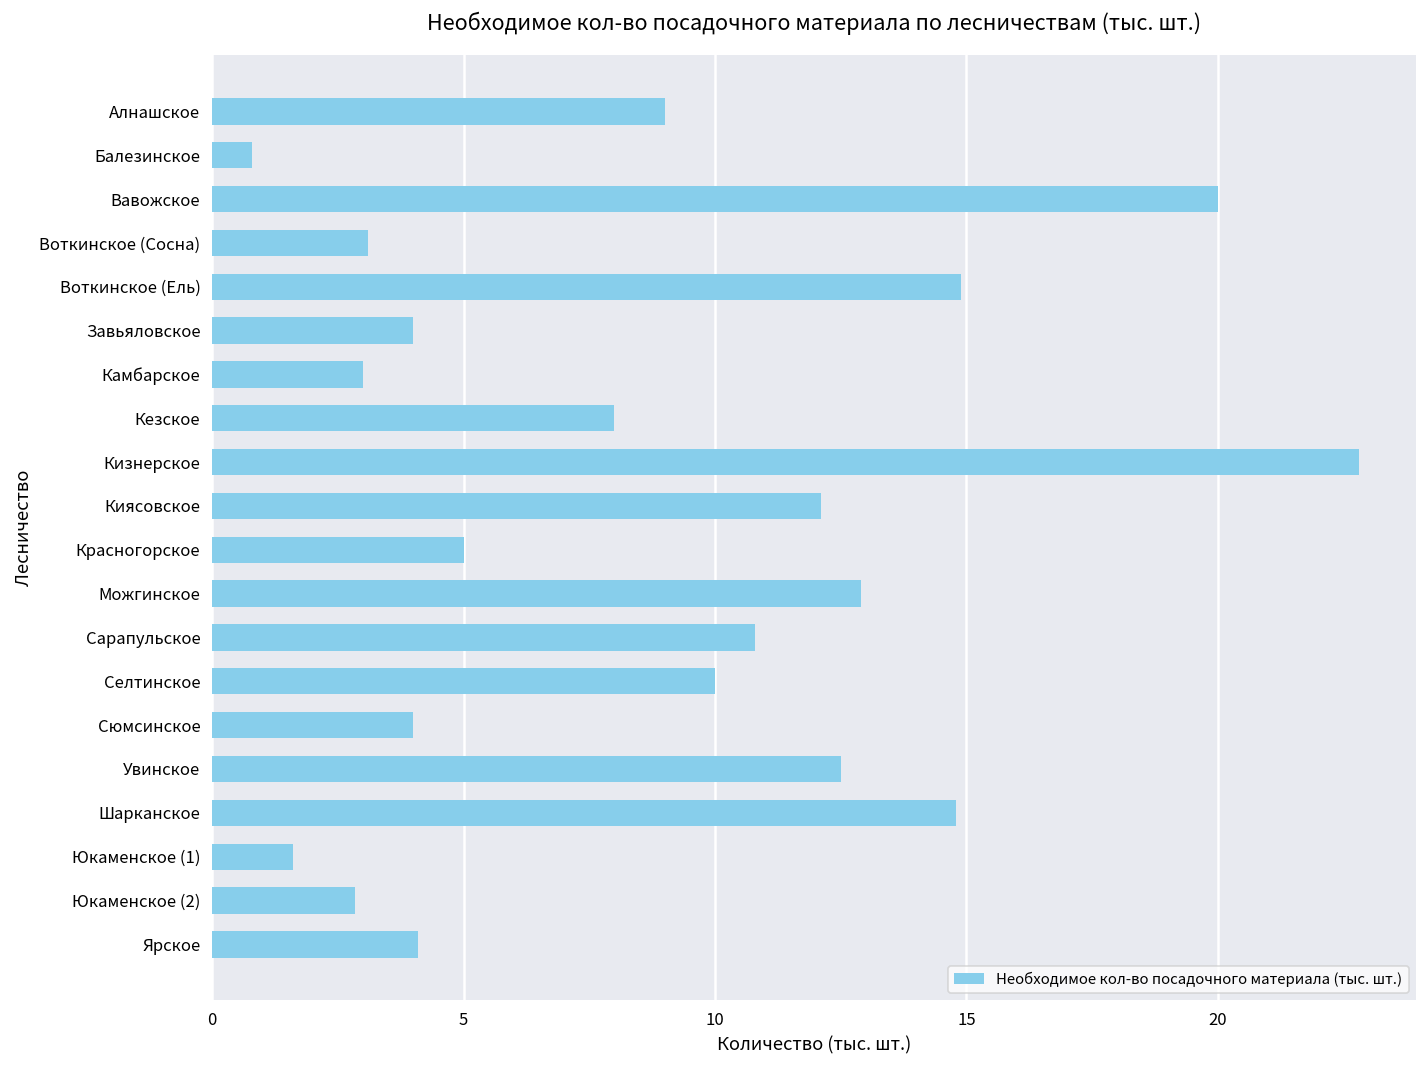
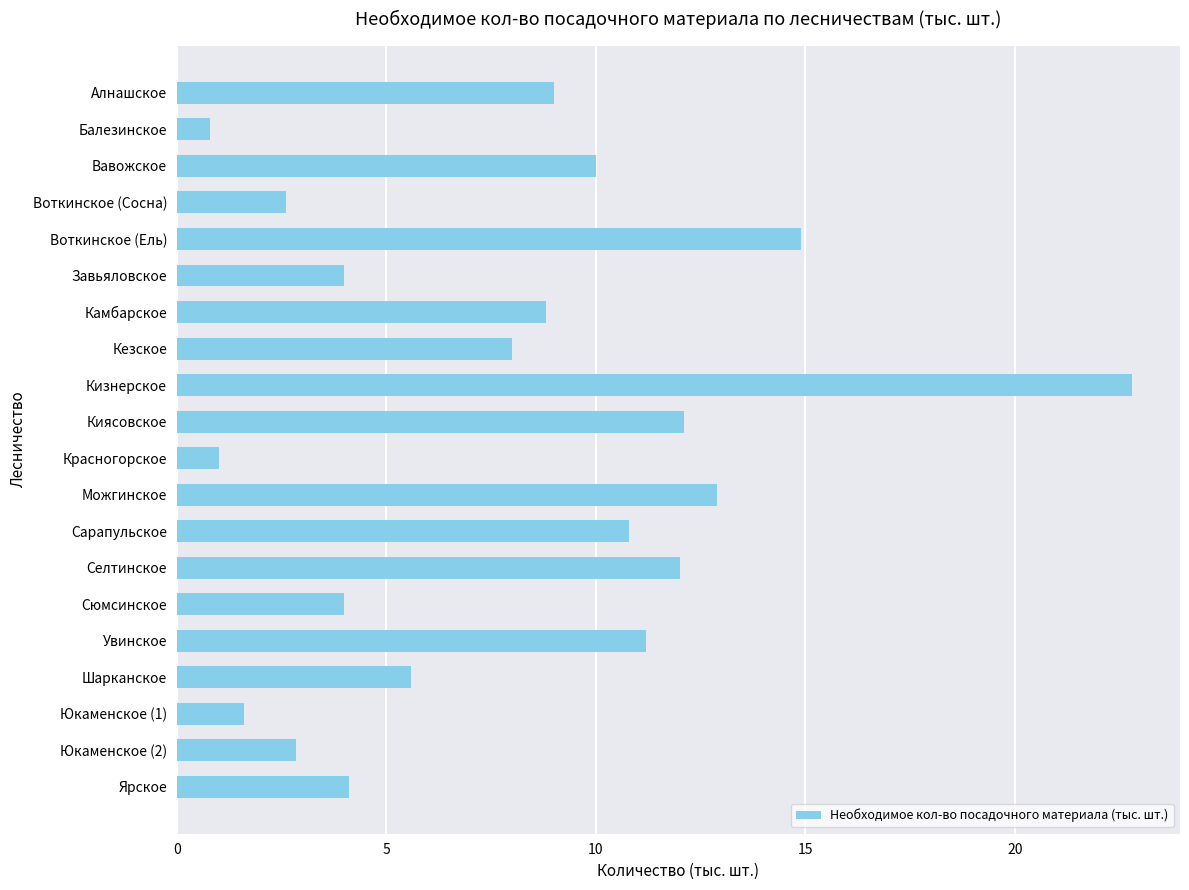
  {
    "Алнашское": 9.0,
    "Балезинское": 0.8,
-   "Вавожское": 20,
-   "Воткинское (Сосна)": 3.1,
+   "Вавожское": 10,
+   "Воткинское (Сосна)": 2.6,
    "Воткинское (Ель)": 14.9,
    "Завьяловское": 4.0,
-   "Камбарское": 3.0,
+   "Камбарское": 8.8,
    "Кезское": 8.0,
    "Кизнерское": 22.8,
    "Киясовское": 12.1,
-   "Красногорское": 5,
+   "Красногорское": 1,
    "Можгинское": 12.9,
    "Сарапульское": 10.8,
-   "Селтинское": 10,
+   "Селтинское": 12,
    "Сюмсинское": 4.0,
-   "Увинское": 12.5,
-   "Шарканское": 14.8,
+   "Увинское": 11.2,
+   "Шарканское": 5.6,
    "Юкаменское (1)": 1.6,
    "Юкаменское (2)": 2.9,
    "Ярское": 4.1
  }
